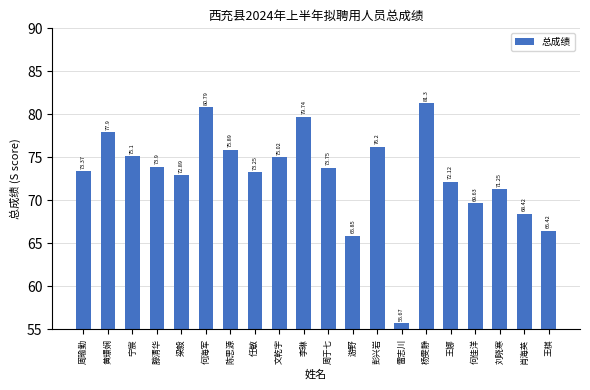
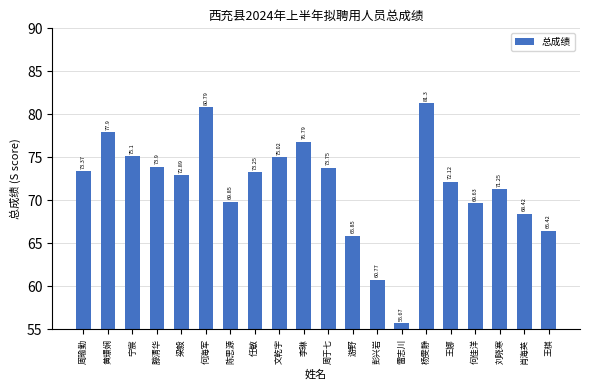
  {
    "周瑜勤": 73.37,
    "黄璟娴": 77.9,
    "宁宸": 75.1,
    "滕清华": 73.9,
    "梁毅": 72.89,
    "何海军": 80.79,
-   "陈思源": 75.89,
+   "陈思源": 69.85,
    "任敏": 73.25,
    "文乾宇": 75.02,
-   "李琳": 79.74,
+   "李琳": 76.79,
    "周于七": 73.75,
    "游野": 65.85,
-   "彭兴岩": 76.2,
+   "彭兴岩": 60.77,
    "雷志川": 55.67,
    "杨雯静": 81.3,
    "王娜": 72.12,
    "何佳洋": 69.63,
    "刘晓寒": 71.25,
    "肖海英": 68.42,
    "王棋": 66.42
  }
